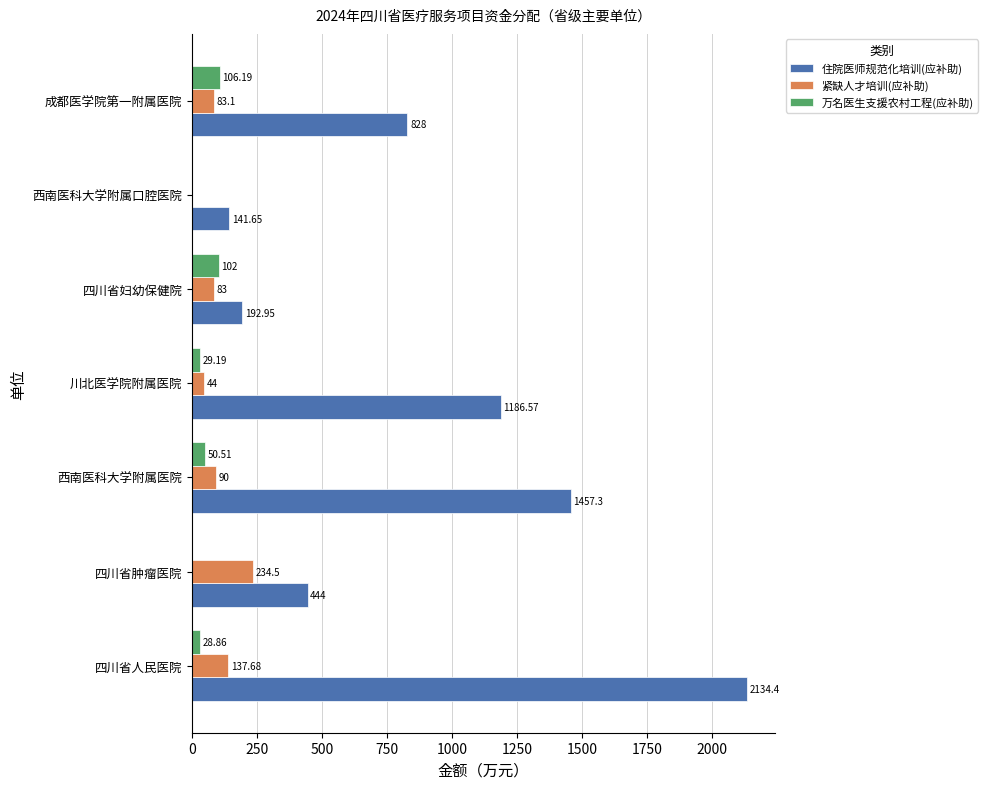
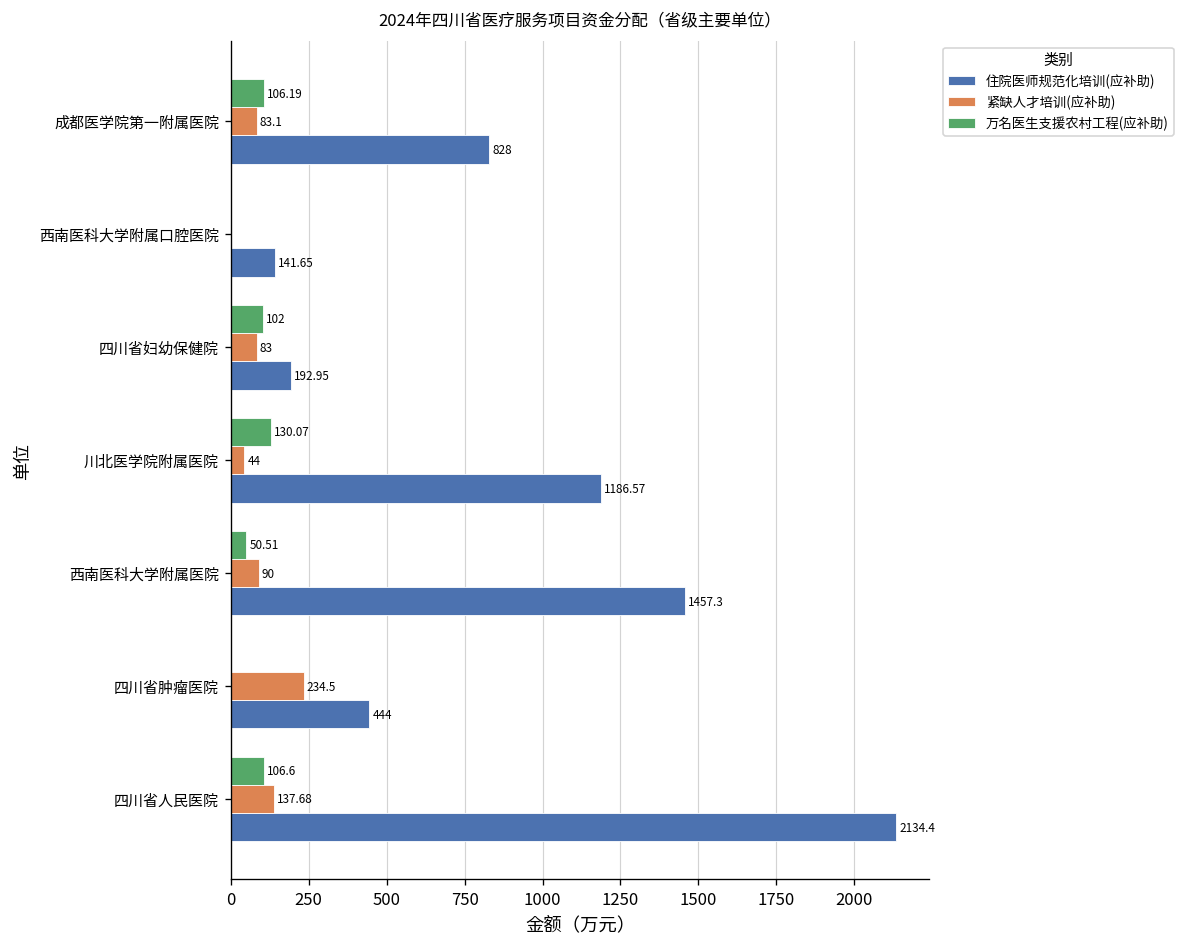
  {
    "住院医师规范化培训(应补助)": {
      "成都医学院第一附属医院": 828,
      "西南医科大学附属口腔医院": 141.65,
      "四川省妇幼保健院": 192.95,
      "川北医学院附属医院": 1186.57,
      "西南医科大学附属医院": 1457.3,
      "四川省肿瘤医院": 444,
      "四川省人民医院": 2134.4
    },
    "紧缺人才培训(应补助)": {
      "成都医学院第一附属医院": 83.1,
      "四川省妇幼保健院": 83,
      "川北医学院附属医院": 44,
      "西南医科大学附属医院": 90,
      "四川省肿瘤医院": 234.5,
      "四川省人民医院": 137.68
    },
    "万名医生支援农村工程(应补助)": {
      "成都医学院第一附属医院": 106.19,
      "四川省妇幼保健院": 102,
-     "川北医学院附属医院": 29.19,
+     "川北医学院附属医院": 130.07,
      "西南医科大学附属医院": 50.51,
-     "四川省人民医院": 28.86
+     "四川省人民医院": 106.6
    }
  }
